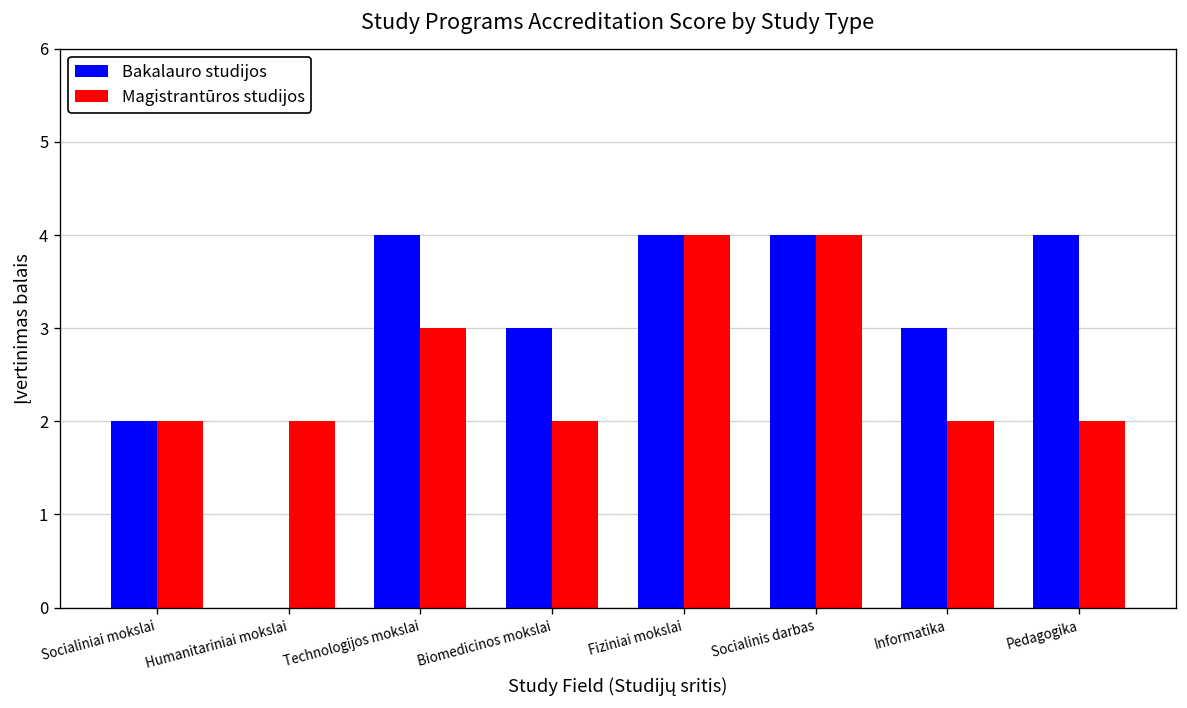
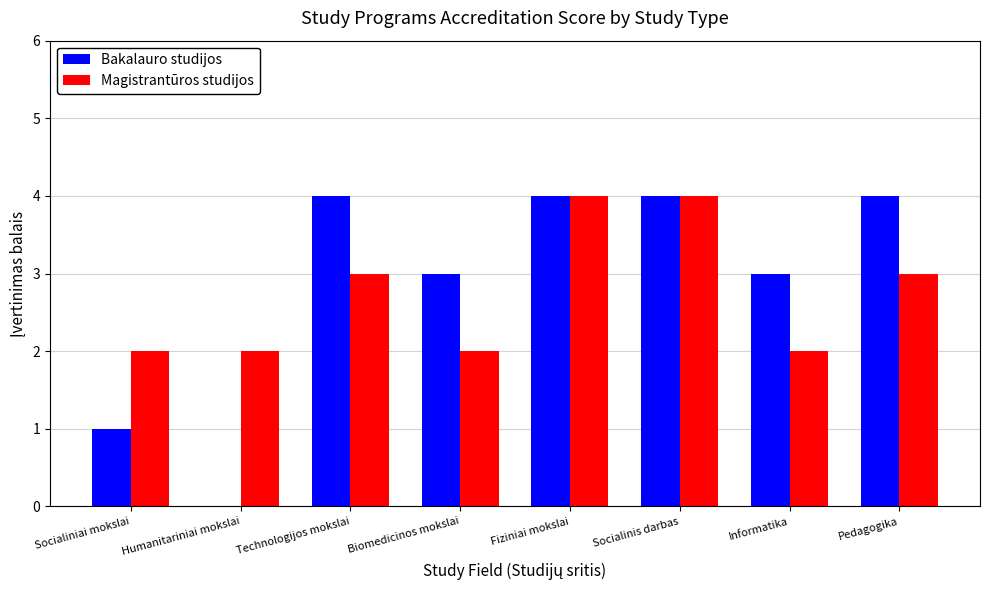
  {
    "Bakalauro studijos": {
-     "Socialiniai mokslai": 2,
+     "Socialiniai mokslai": 1,
      "Humanitariniai mokslai": 0,
      "Technologijos mokslai": 4,
      "Biomedicinos mokslai": 3,
      "Fiziniai mokslai": 4,
      "Socialinis darbas": 4,
      "Informatika": 3,
      "Pedagogika": 4
    },
    "Magistrantūros studijos": {
      "Socialiniai mokslai": 2,
      "Humanitariniai mokslai": 2,
      "Technologijos mokslai": 3,
      "Biomedicinos mokslai": 2,
      "Fiziniai mokslai": 4,
      "Socialinis darbas": 4,
      "Informatika": 2,
-     "Pedagogika": 2
+     "Pedagogika": 3
    }
  }
